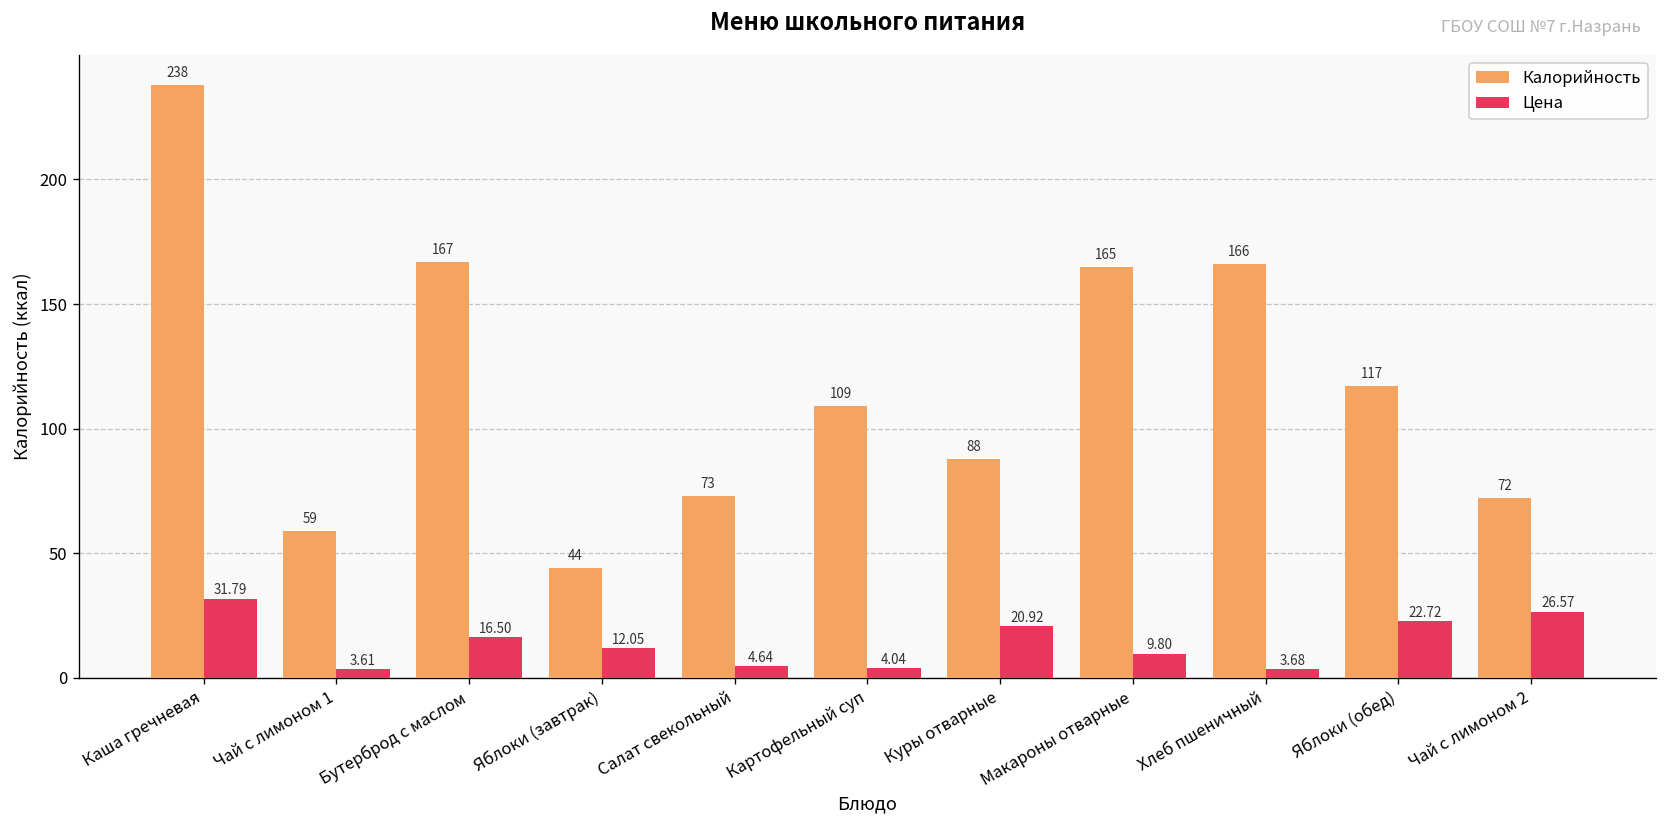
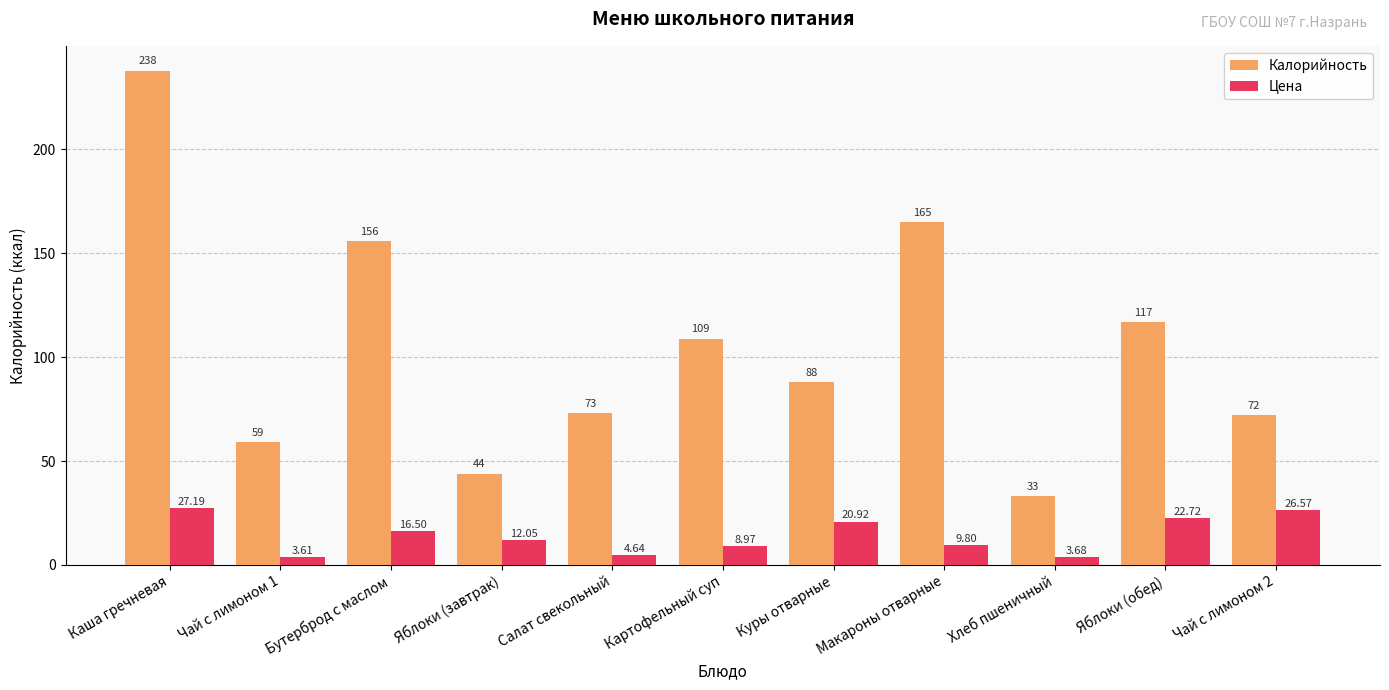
  {
    "Калорийность": {
      "Каша гречневая": 238,
      "Чай с лимоном 1": 59,
-     "Бутерброд с маслом": 167,
+     "Бутерброд с маслом": 156,
      "Яблоки (завтрак)": 44,
      "Салат свекольный": 73,
      "Картофельный суп": 109,
      "Куры отварные": 88,
      "Макароны отварные": 165,
-     "Хлеб пшеничный": 166,
+     "Хлеб пшеничный": 33,
      "Яблоки (обед)": 117,
      "Чай с лимоном 2": 72
    },
    "Цена": {
-     "Каша гречневая": 31.79,
+     "Каша гречневая": 27.19,
      "Чай с лимоном 1": 3.61,
      "Бутерброд с маслом": 16.50,
      "Яблоки (завтрак)": 12.05,
      "Салат свекольный": 4.64,
-     "Картофельный суп": 4.04,
+     "Картофельный суп": 8.97,
      "Куры отварные": 20.92,
      "Макароны отварные": 9.80,
      "Хлеб пшеничный": 3.68,
      "Яблоки (обед)": 22.72,
      "Чай с лимоном 2": 26.57
    }
  }
